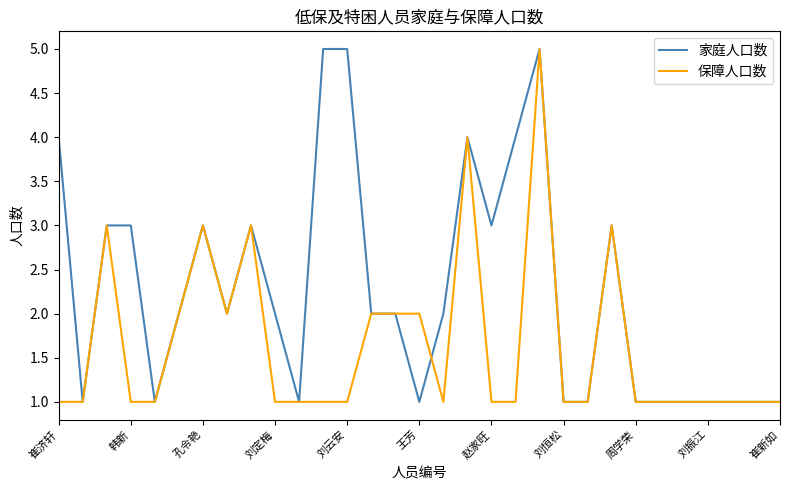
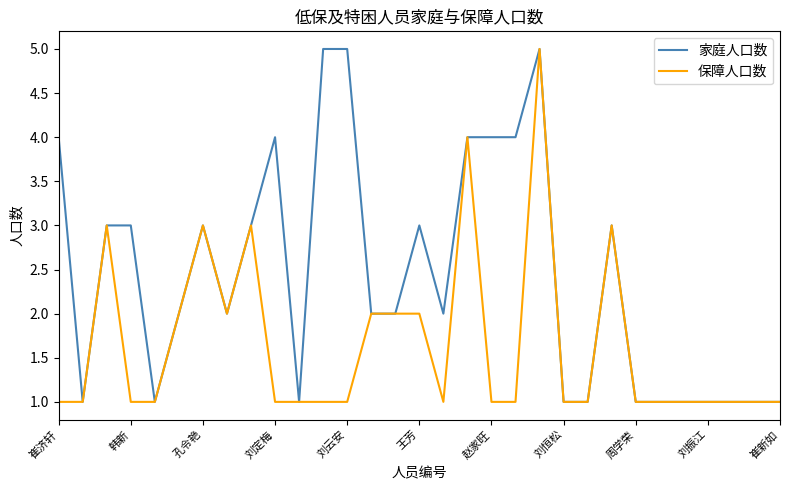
  {
    "家庭人口数": {
      "崔济轩": 4,
      "韩新": 3,
-     "刘定梅": 2,
+     "刘定梅": 4,
      "刘云安": 5,
-     "王芳": 1,
-     "赵家旺": 3
+     "王芳": 3,
+     "赵家旺": 4
    },
    "保障人口数": {
      "崔济轩": 1,
      "韩新": 1,
      "刘定梅": 1,
      "刘云安": 1,
      "王芳": 2,
      "赵家旺": 1
    }
  }
